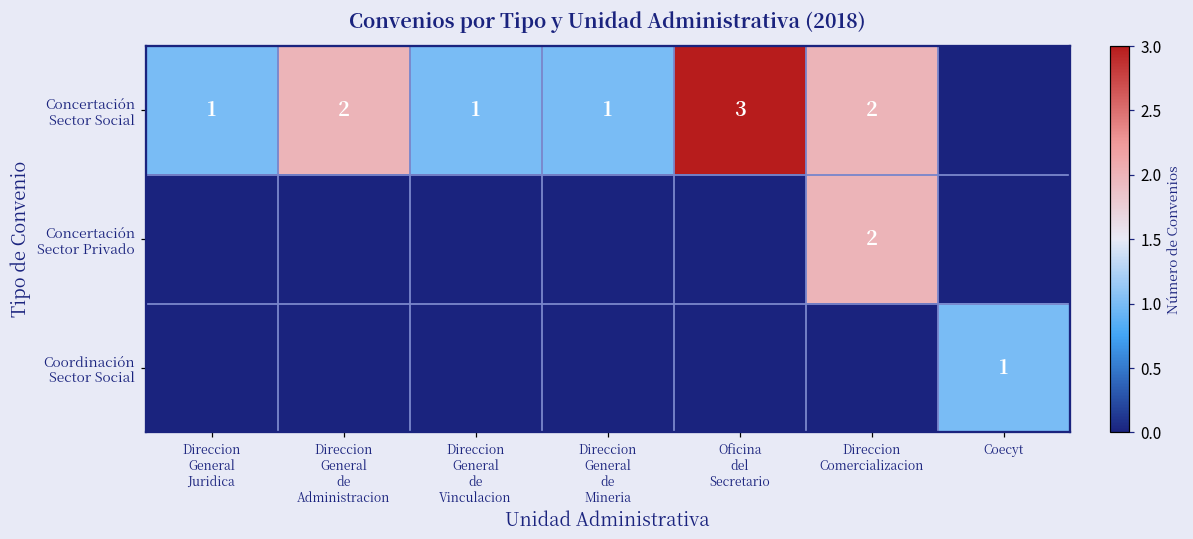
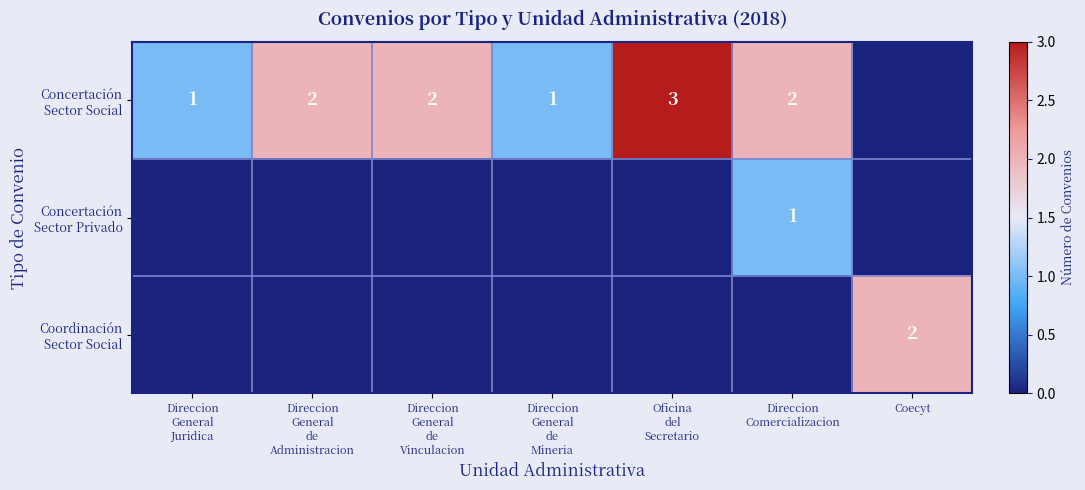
  {
    "Concertación Sector Social": {
      "Direccion General Juridica": 1,
      "Direccion General de Administracion": 2,
-     "Direccion General de Vinculacion": 1,
+     "Direccion General de Vinculacion": 2,
      "Direccion General de Mineria": 1,
      "Oficina del Secretario": 3,
      "Direccion Comercializacion": 2
    },
    "Concertación Sector Privado": {
-     "Direccion Comercializacion": 2
+     "Direccion Comercializacion": 1
    },
    "Coordinación Sector Social": {
-     "Coecyt": 1
+     "Coecyt": 2
    }
  }
